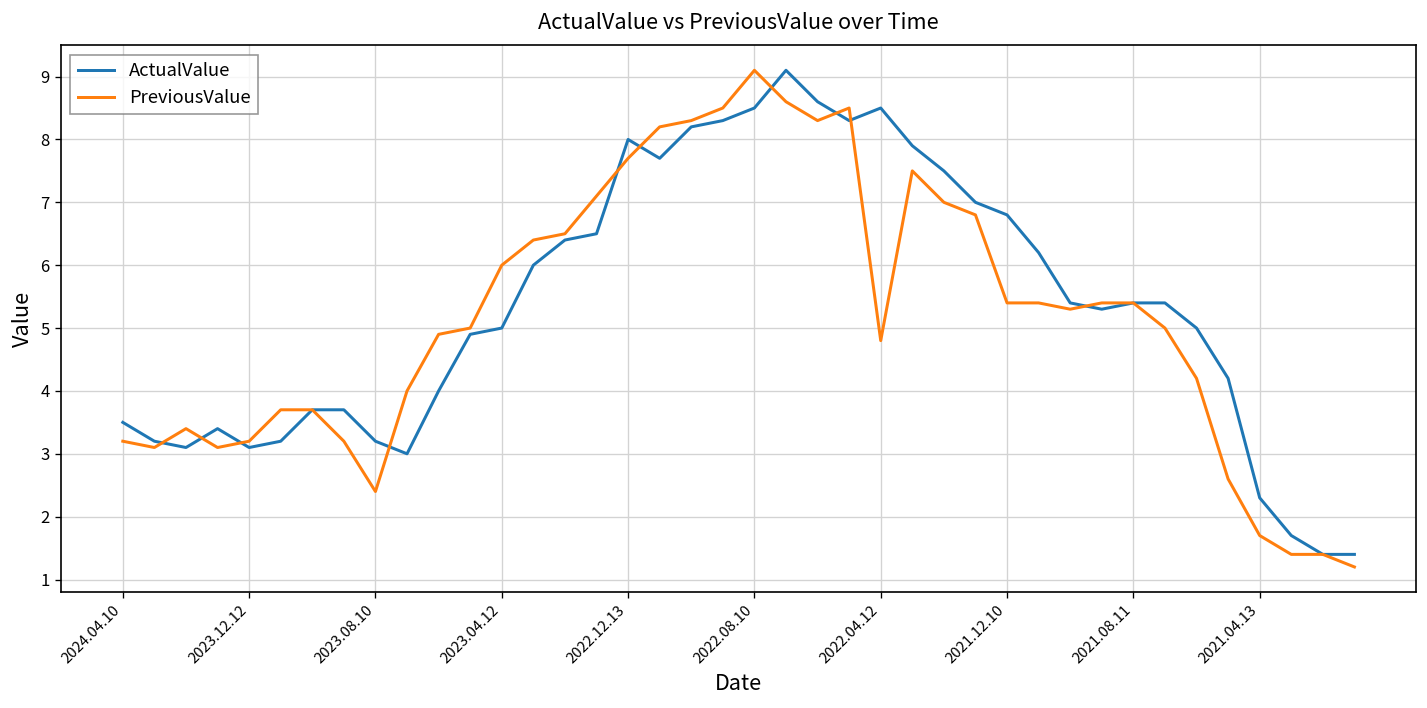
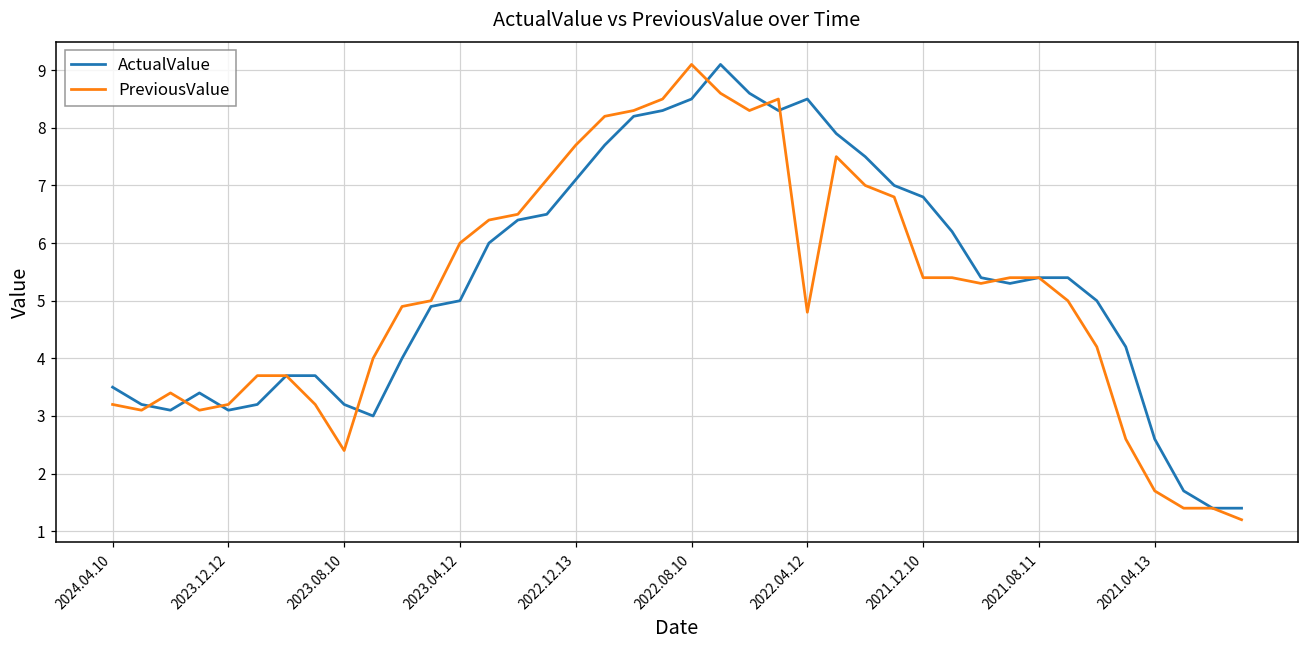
  {
    "ActualValue": {
      "2024.04.10": 3.5,
      "2023.12.12": 3.1,
      "2023.08.10": 3.2,
      "2023.04.12": 5.0,
-     "2022.12.13": 8.0,
+     "2022.12.13": 7.1,
      "2022.08.10": 8.5,
      "2022.04.12": 8.5,
      "2021.12.10": 6.8,
-     "2021.04.13": 2.3
+     "2021.04.13": 2.6
    },
    "PreviousValue": {
      "2024.04.10": 3.2,
      "2023.12.12": 3.2,
      "2023.08.10": 2.4,
      "2023.04.12": 6.0,
      "2022.12.13": 7.7,
      "2022.08.10": 9.1,
      "2022.04.12": 4.8,
      "2021.12.10": 5.4,
      "2021.04.13": 1.7
    }
  }
